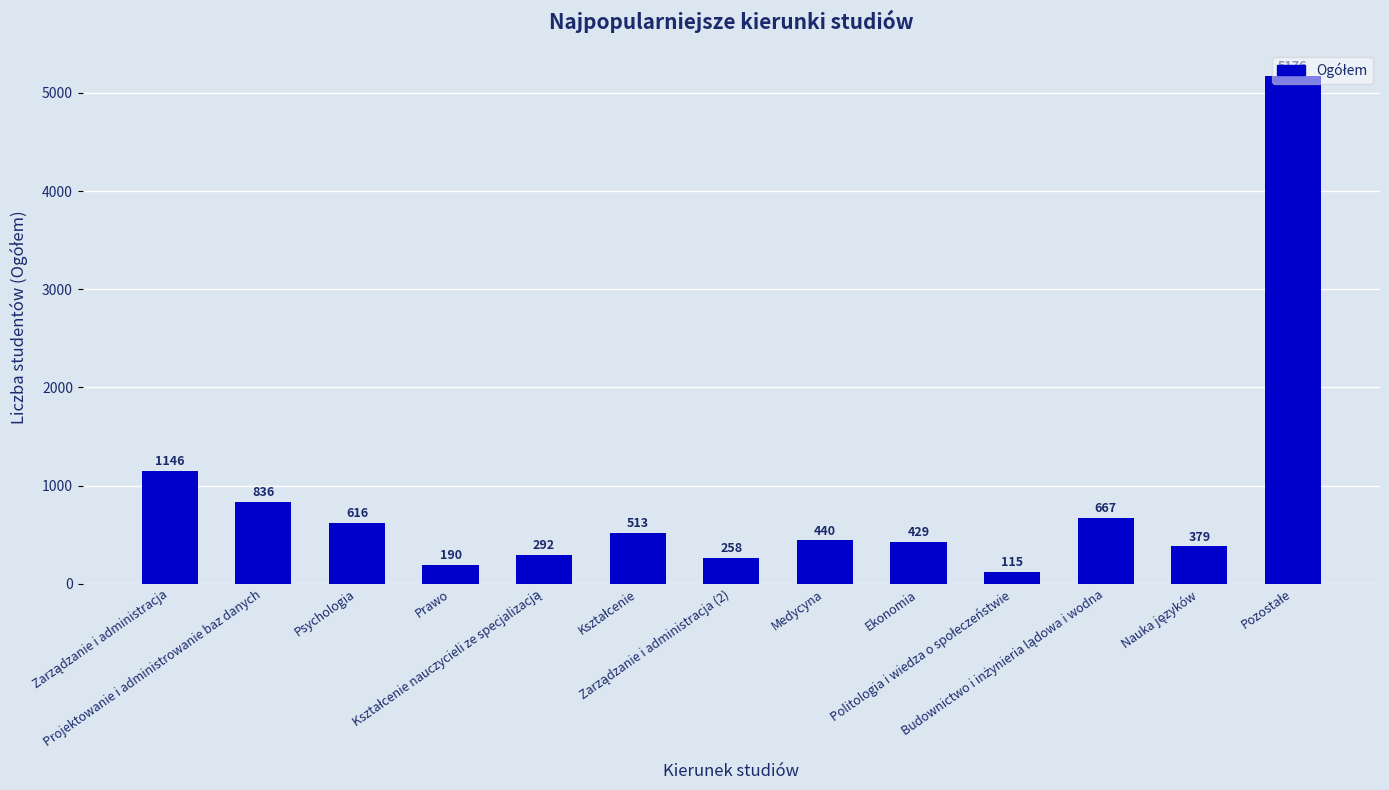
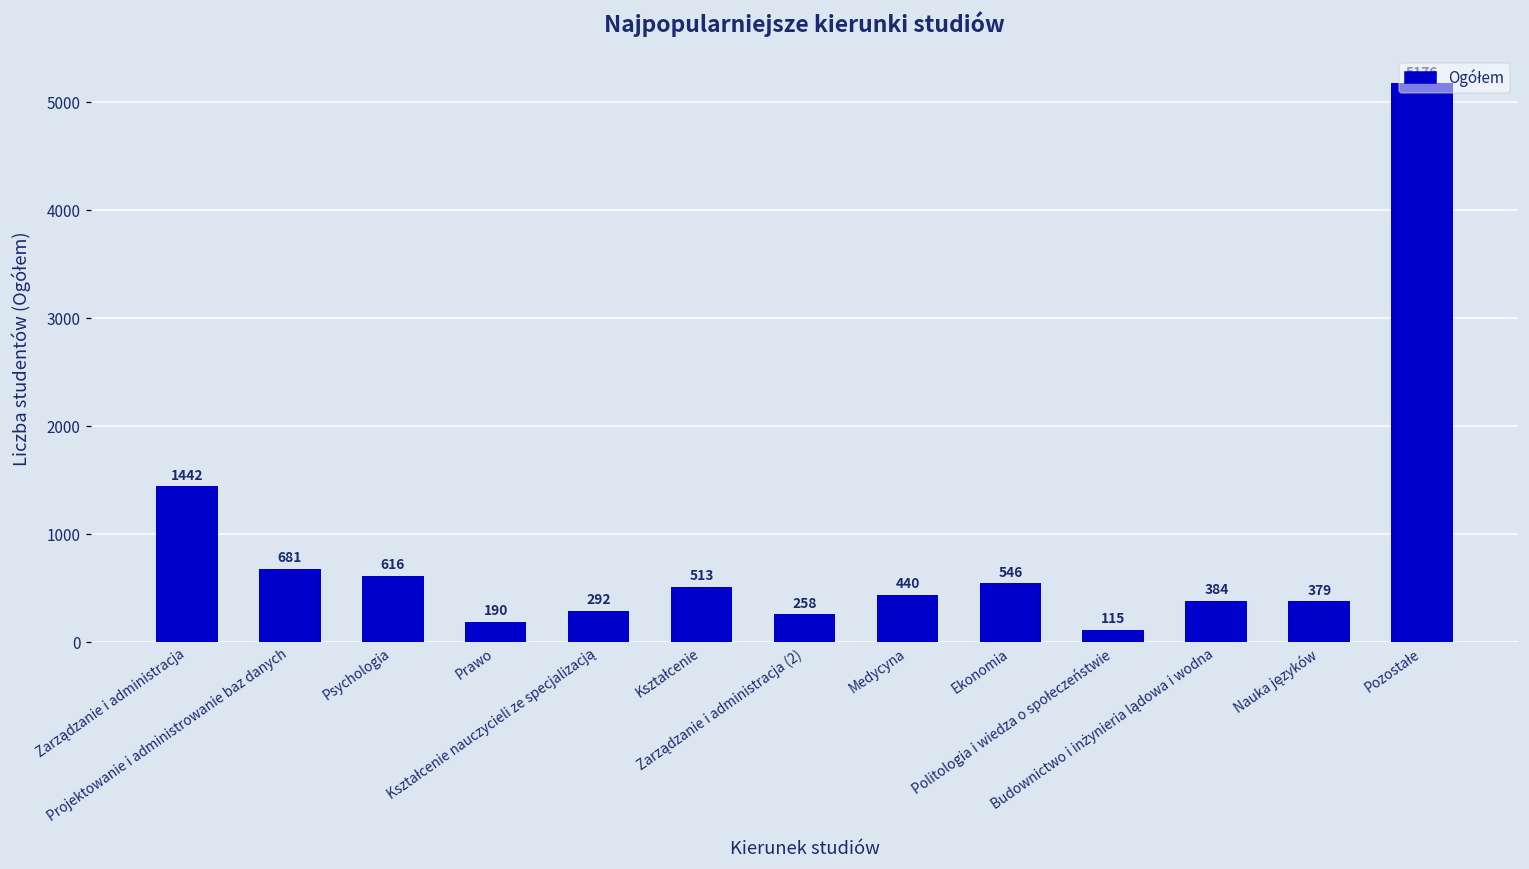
  {
-   "Zarządzanie i administracja": 1146,
-   "Projektowanie i administrowanie baz danych": 836,
+   "Zarządzanie i administracja": 1442,
+   "Projektowanie i administrowanie baz danych": 681,
    "Psychologia": 616,
    "Prawo": 190,
    "Kształcenie nauczycieli ze specjalizacją": 292,
    "Kształcenie": 513,
    "Zarządzanie i administracja (2)": 258,
    "Medycyna": 440,
-   "Ekonomia": 429,
+   "Ekonomia": 546,
    "Politologia i wiedza o społeczeństwie": 115,
-   "Budownictwo i inżynieria lądowa i wodna": 667,
+   "Budownictwo i inżynieria lądowa i wodna": 384,
    "Nauka języków": 379
  }
